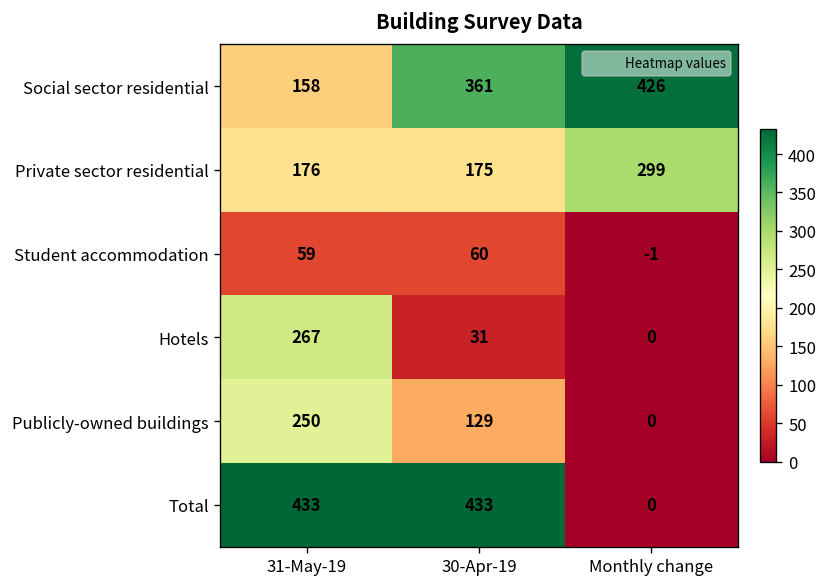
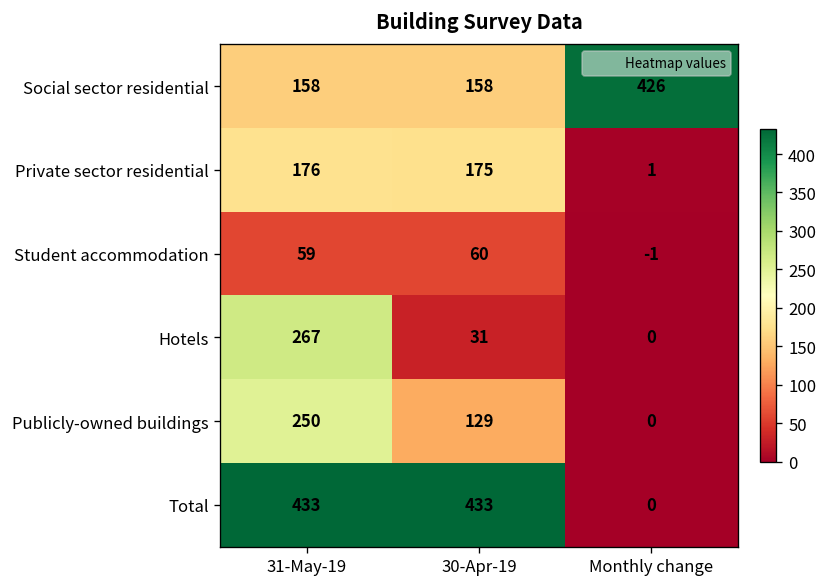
  {
    "Social sector residential": {
      "31-May-19": 158,
-     "30-Apr-19": 361,
+     "30-Apr-19": 158,
      "Monthly change": 426
    },
    "Private sector residential": {
      "31-May-19": 176,
      "30-Apr-19": 175,
-     "Monthly change": 299
+     "Monthly change": 1
    },
    "Student accommodation": {
      "31-May-19": 59,
      "30-Apr-19": 60,
      "Monthly change": -1
    },
    "Hotels": {
      "31-May-19": 267,
      "30-Apr-19": 31,
      "Monthly change": 0
    },
    "Publicly-owned buildings": {
      "31-May-19": 250,
      "30-Apr-19": 129,
      "Monthly change": 0
    },
    "Total": {
      "31-May-19": 433,
      "30-Apr-19": 433,
      "Monthly change": 0
    }
  }
